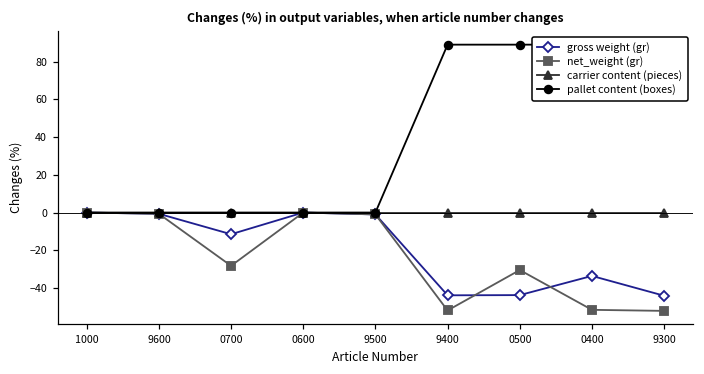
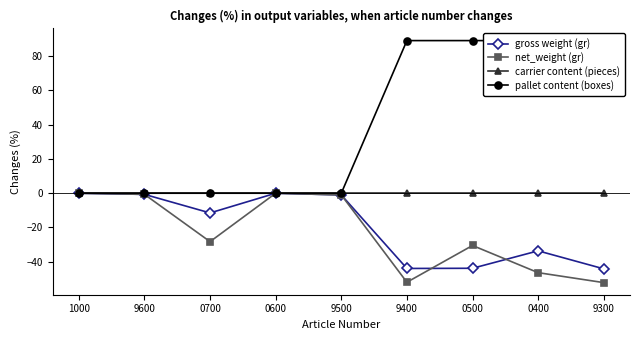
  {
    "gross weight (gr)": {
      "0700": -12,
      "9400": -44,
      "0500": -44,
      "0400": -34,
      "9300": -44
    },
    "net_weight (gr)": {
      "0700": -28,
      "9400": -52,
      "0500": -31,
-     "0400": -52,
+     "0400": -46,
      "9300": -52
    },
    "carrier content (pieces)": {
      "9400": 0,
      "0500": 0,
      "0400": 0,
      "9300": 0
    },
    "pallet content (boxes)": {
      "9400": 89,
      "0500": 89
    }
  }
